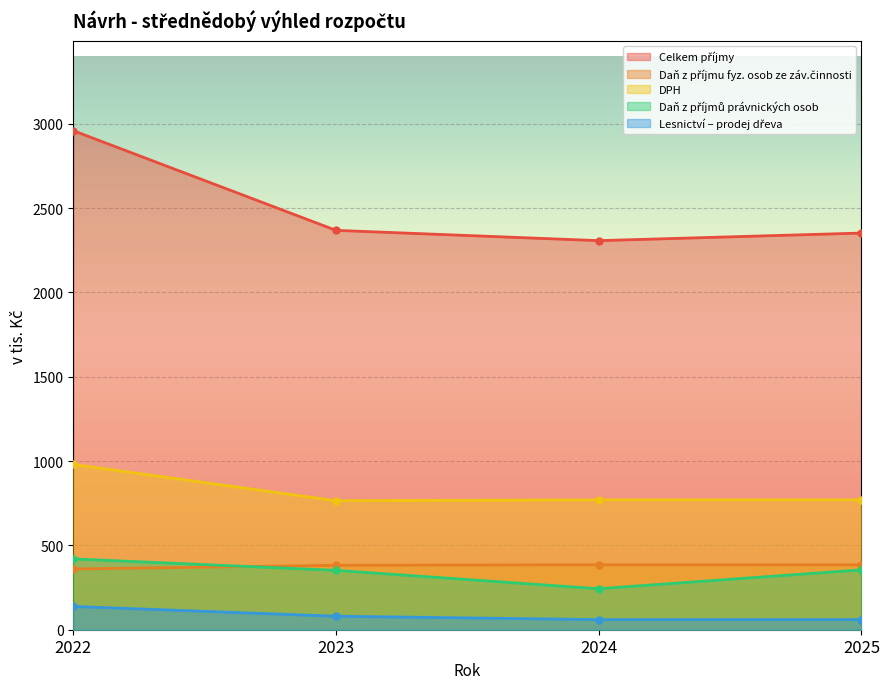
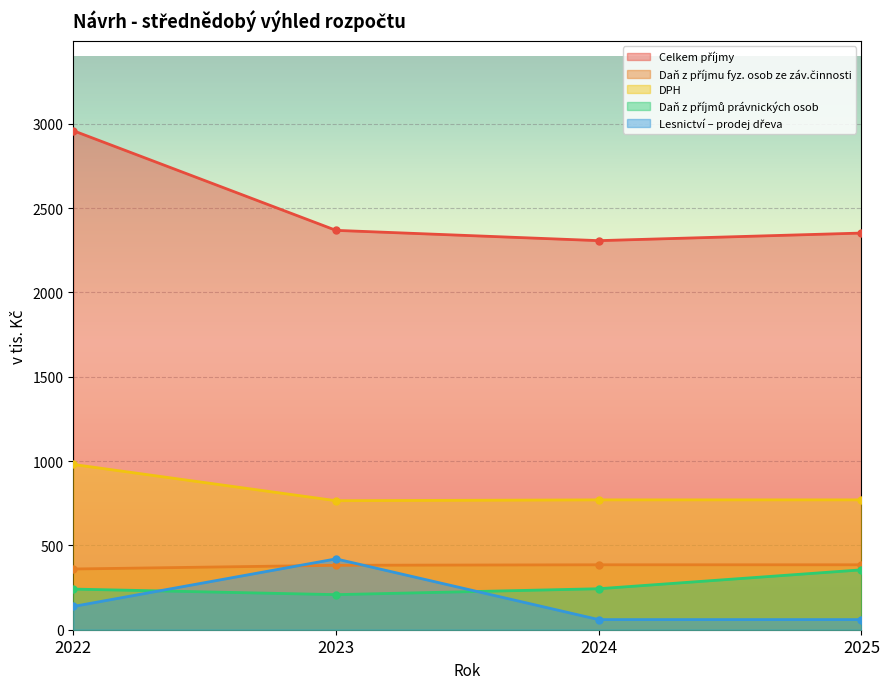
  {
    "Daň z příjmů právnických osob": {
-     "2022": 420,
-     "2023": 350,
+     "2022": 240,
+     "2023": 210,
      "2024": 240,
      "2025": 360
    },
    "Lesnictví – prodej dřeva": {
      "2022": 140,
-     "2023": 80,
+     "2023": 420,
      "2024": 60,
      "2025": 60
    }
  }
